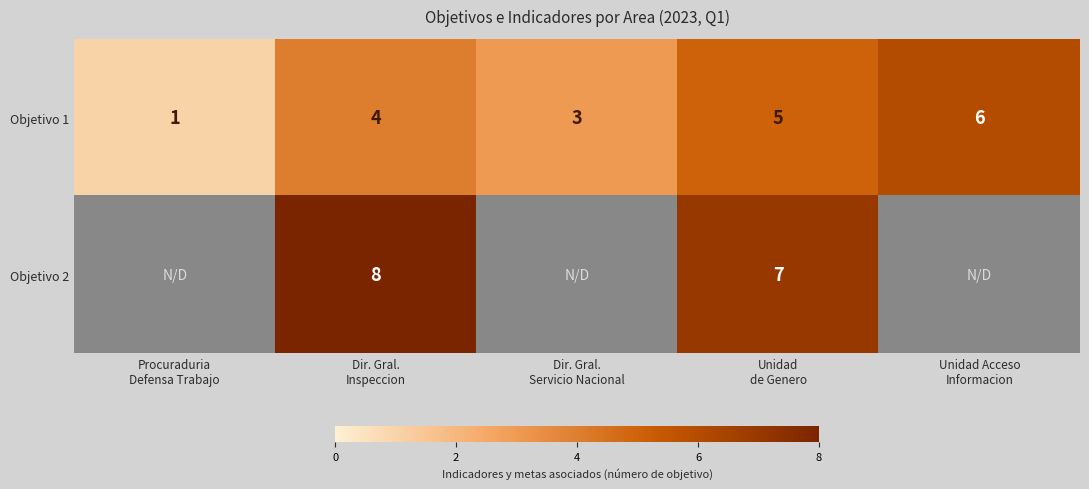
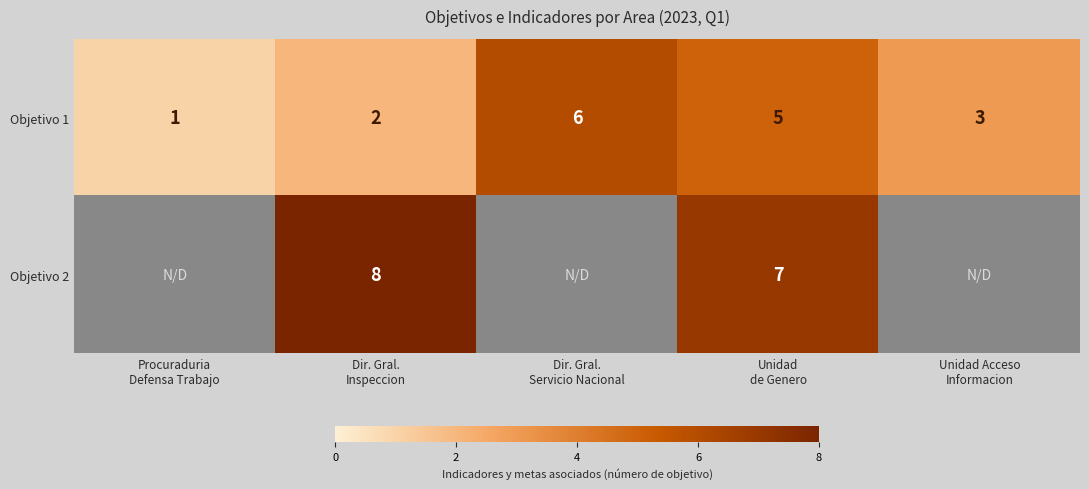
  {
    "Objetivo 1": {
      "Procuraduria Defensa Trabajo": 1,
-     "Dir. Gral. Inspeccion": 4,
-     "Dir. Gral. Servicio Nacional": 3,
+     "Dir. Gral. Inspeccion": 2,
+     "Dir. Gral. Servicio Nacional": 6,
      "Unidad de Genero": 5,
-     "Unidad Acceso Informacion": 6
+     "Unidad Acceso Informacion": 3
    },
    "Objetivo 2": {
      "Dir. Gral. Inspeccion": 8,
      "Unidad de Genero": 7
    }
  }
